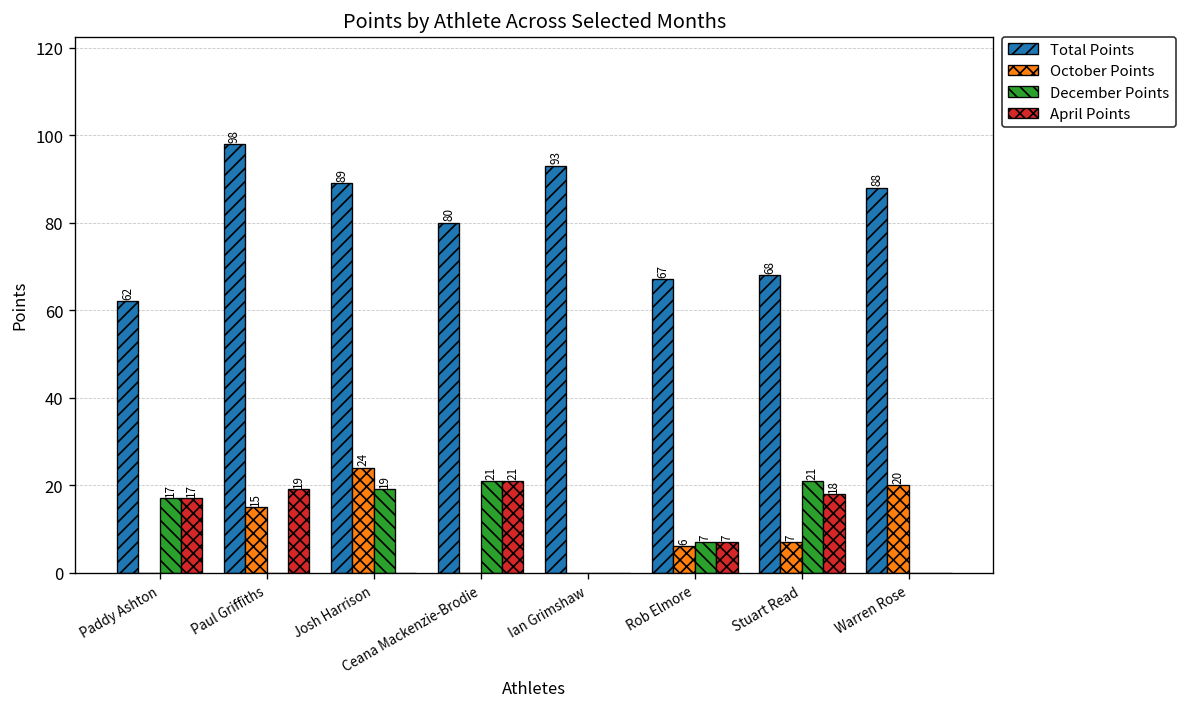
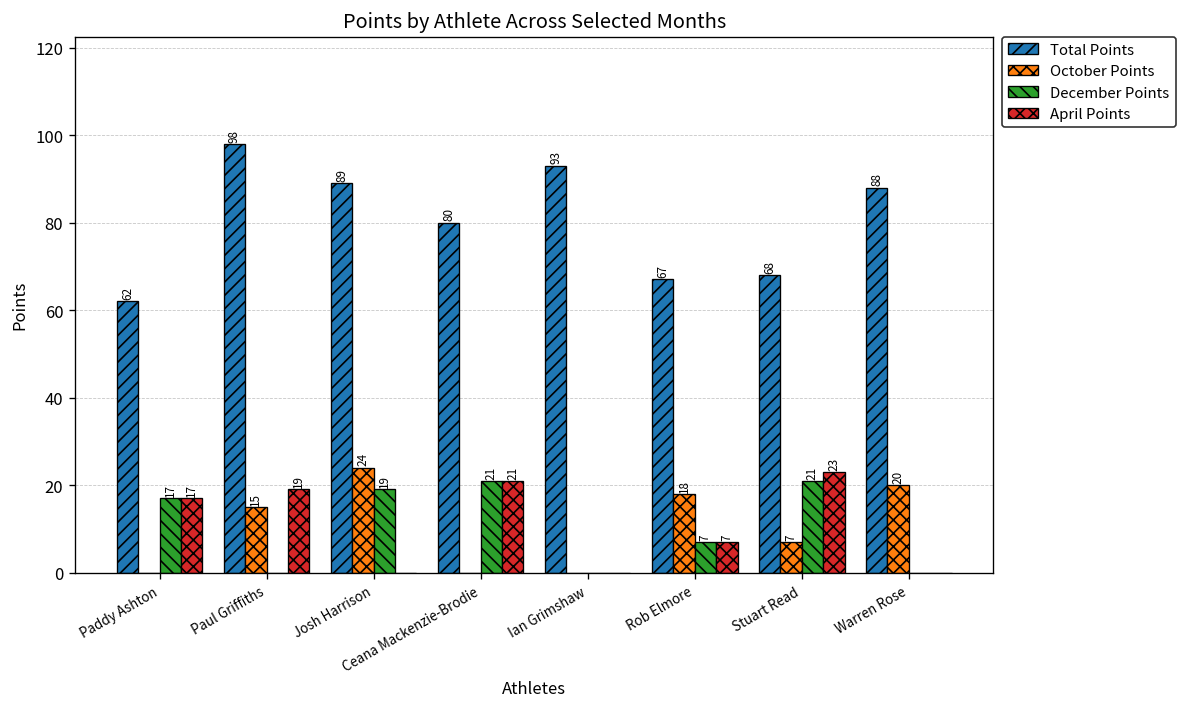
  {
    "Total Points": {
      "Paddy Ashton": 62,
      "Paul Griffiths": 98,
      "Josh Harrison": 89,
      "Ceana Mackenzie-Brodie": 80,
      "Ian Grimshaw": 93,
      "Rob Elmore": 67,
      "Stuart Read": 68,
      "Warren Rose": 88
    },
    "October Points": {
      "Paul Griffiths": 15,
      "Josh Harrison": 24,
-     "Rob Elmore": 6,
+     "Rob Elmore": 18,
      "Stuart Read": 7,
      "Warren Rose": 20
    },
    "December Points": {
      "Paddy Ashton": 17,
      "Josh Harrison": 19,
      "Ceana Mackenzie-Brodie": 21,
      "Rob Elmore": 7,
      "Stuart Read": 21
    },
    "April Points": {
      "Paddy Ashton": 17,
      "Paul Griffiths": 19,
      "Ceana Mackenzie-Brodie": 21,
      "Rob Elmore": 7,
-     "Stuart Read": 18
+     "Stuart Read": 23
    }
  }
